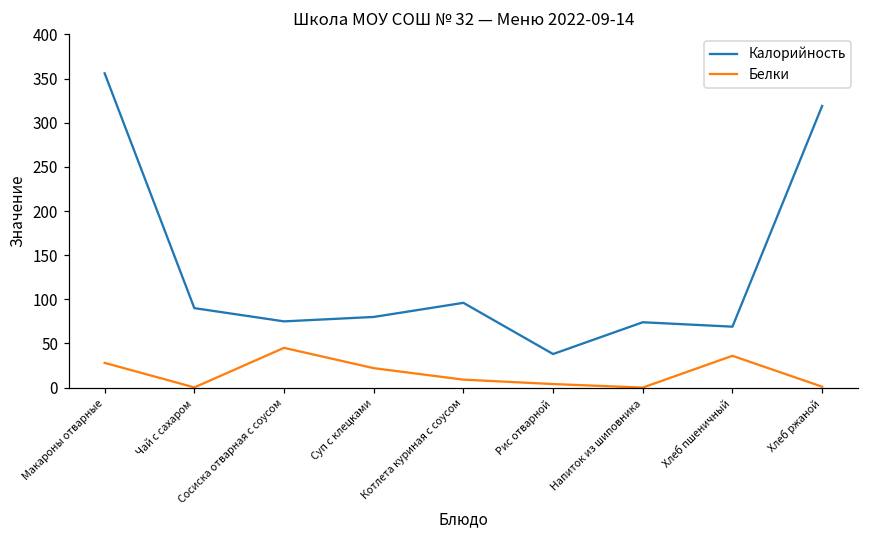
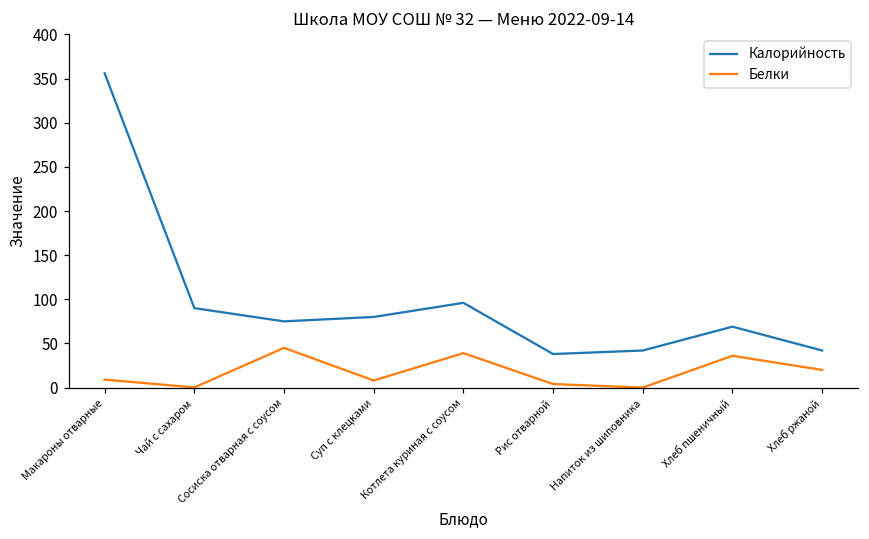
  {
    "Калорийность": {
      "Макароны отварные": 360,
      "Чай с сахаром": 90,
      "Сосиска отварная с соусом": 80,
      "Суп с клецками": 80,
      "Котлета куриная с соусом": 100,
      "Рис отварной": 40,
-     "Напиток из шиповника": 70,
+     "Напиток из шиповника": 40,
      "Хлеб пшеничный": 70,
-     "Хлеб ржаной": 320
+     "Хлеб ржаной": 40
    },
    "Белки": {
-     "Макароны отварные": 30,
+     "Макароны отварные": 10,
      "Чай с сахаром": 0,
      "Сосиска отварная с соусом": 50,
-     "Суп с клецками": 20,
-     "Котлета куриная с соусом": 10,
+     "Суп с клецками": 10,
+     "Котлета куриная с соусом": 40,
      "Рис отварной": 0,
      "Напиток из шиповника": 0,
      "Хлеб пшеничный": 40,
-     "Хлеб ржаной": 0
+     "Хлеб ржаной": 20
    }
  }
